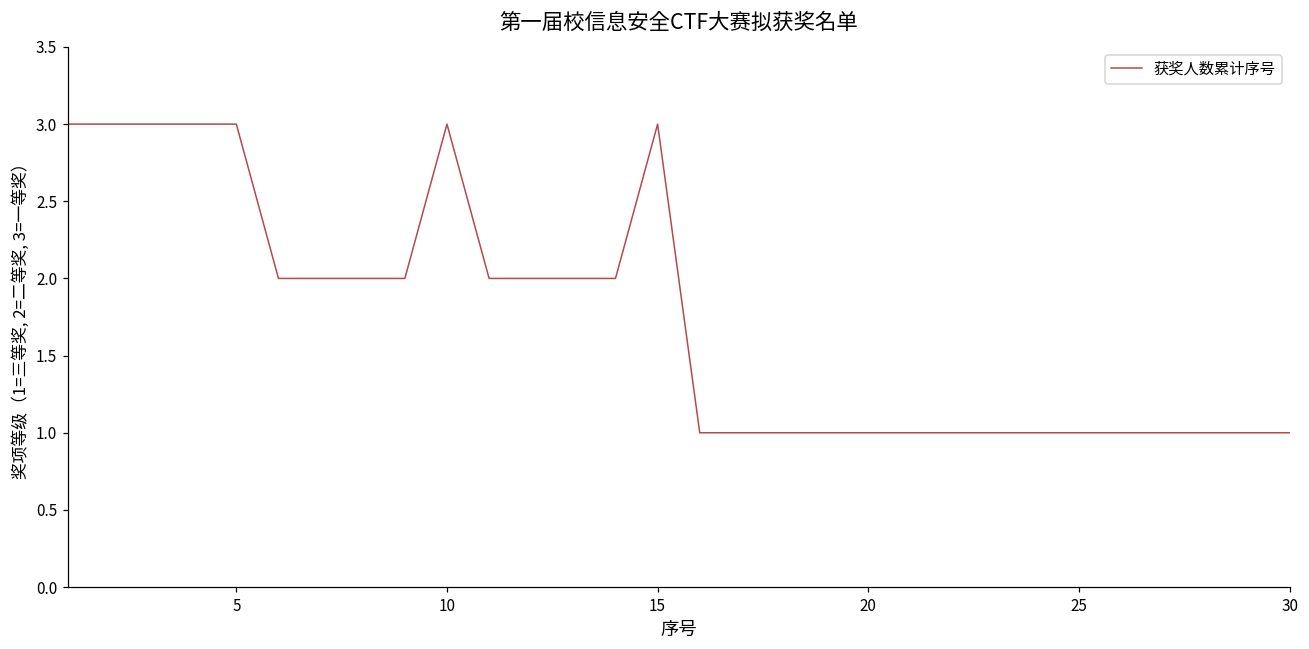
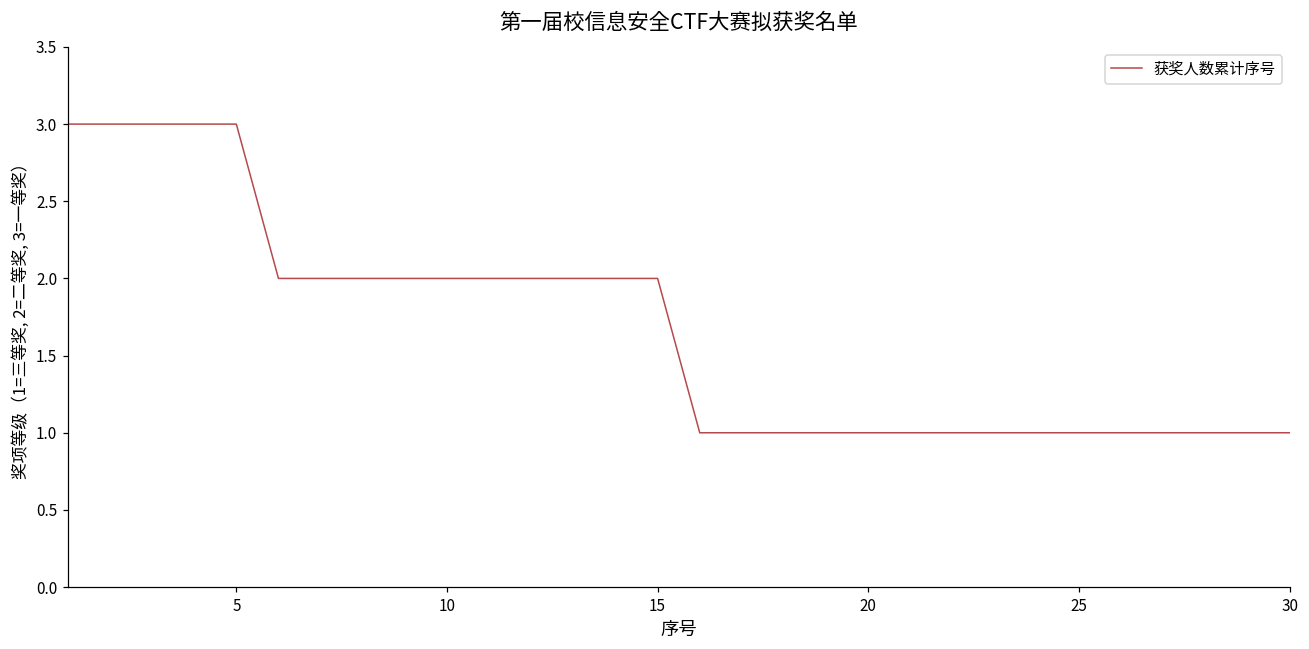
  {
    "5": 3,
-   "10": 3,
-   "15": 3,
+   "10": 2,
+   "15": 2,
    "20": 1,
    "25": 1,
    "30": 1
  }
